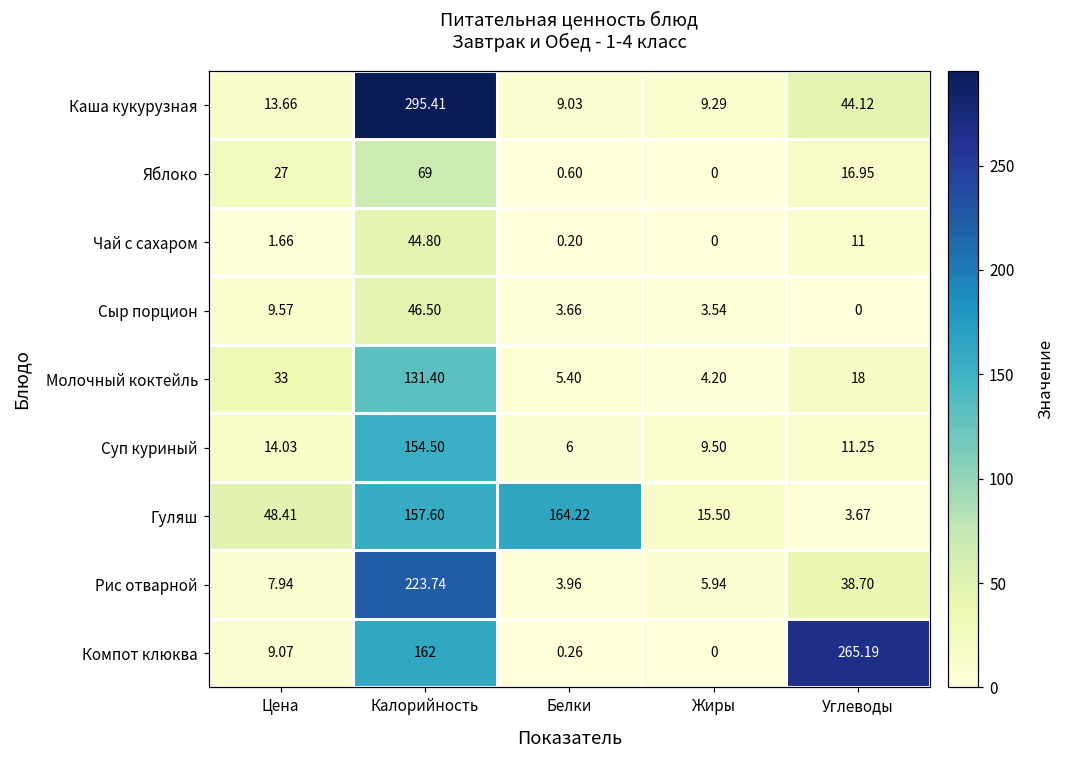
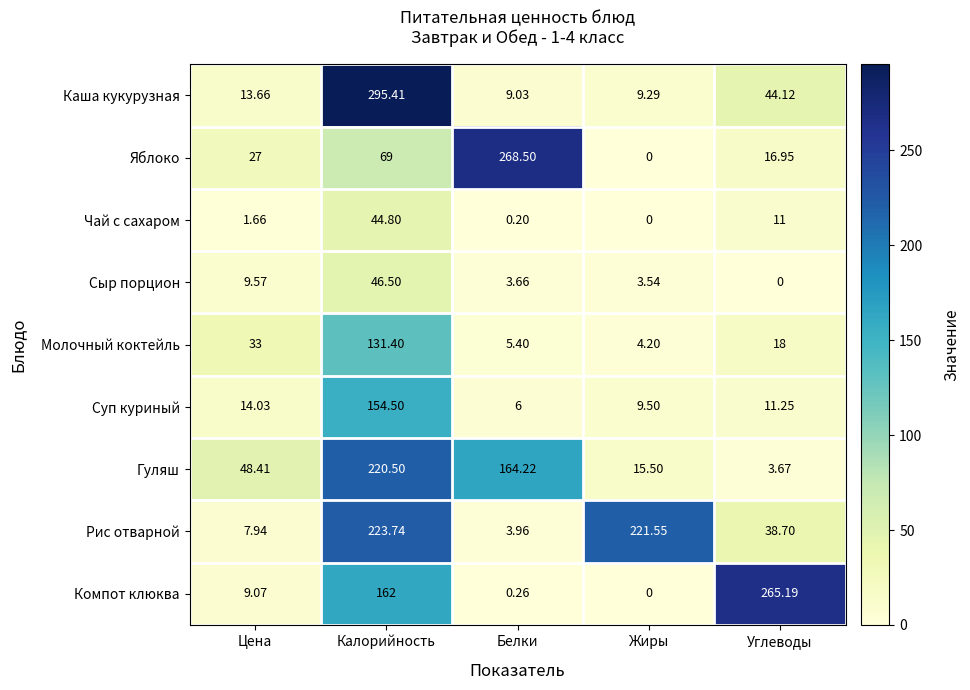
  {
    "Каша кукурузная": {
      "Цена": 13.66,
      "Калорийность": 295.41,
      "Белки": 9.03,
      "Жиры": 9.29,
      "Углеводы": 44.12
    },
    "Яблоко": {
      "Цена": 27,
      "Калорийность": 69,
-     "Белки": 0.60,
+     "Белки": 268.50,
      "Жиры": 0,
      "Углеводы": 16.95
    },
    "Чай с сахаром": {
      "Цена": 1.66,
      "Калорийность": 44.80,
      "Белки": 0.20,
      "Жиры": 0,
      "Углеводы": 11
    },
    "Сыр порцион": {
      "Цена": 9.57,
      "Калорийность": 46.50,
      "Белки": 3.66,
      "Жиры": 3.54,
      "Углеводы": 0
    },
    "Молочный коктейль": {
      "Цена": 33,
      "Калорийность": 131.40,
      "Белки": 5.40,
      "Жиры": 4.20,
      "Углеводы": 18
    },
    "Суп куриный": {
      "Цена": 14.03,
      "Калорийность": 154.50,
      "Белки": 6,
      "Жиры": 9.50,
      "Углеводы": 11.25
    },
    "Гуляш": {
      "Цена": 48.41,
-     "Калорийность": 157.60,
+     "Калорийность": 220.50,
      "Белки": 164.22,
      "Жиры": 15.50,
      "Углеводы": 3.67
    },
    "Рис отварной": {
      "Цена": 7.94,
      "Калорийность": 223.74,
      "Белки": 3.96,
-     "Жиры": 5.94,
+     "Жиры": 221.55,
      "Углеводы": 38.70
    },
    "Компот клюква": {
      "Цена": 9.07,
      "Калорийность": 162,
      "Белки": 0.26,
      "Жиры": 0,
      "Углеводы": 265.19
    }
  }
